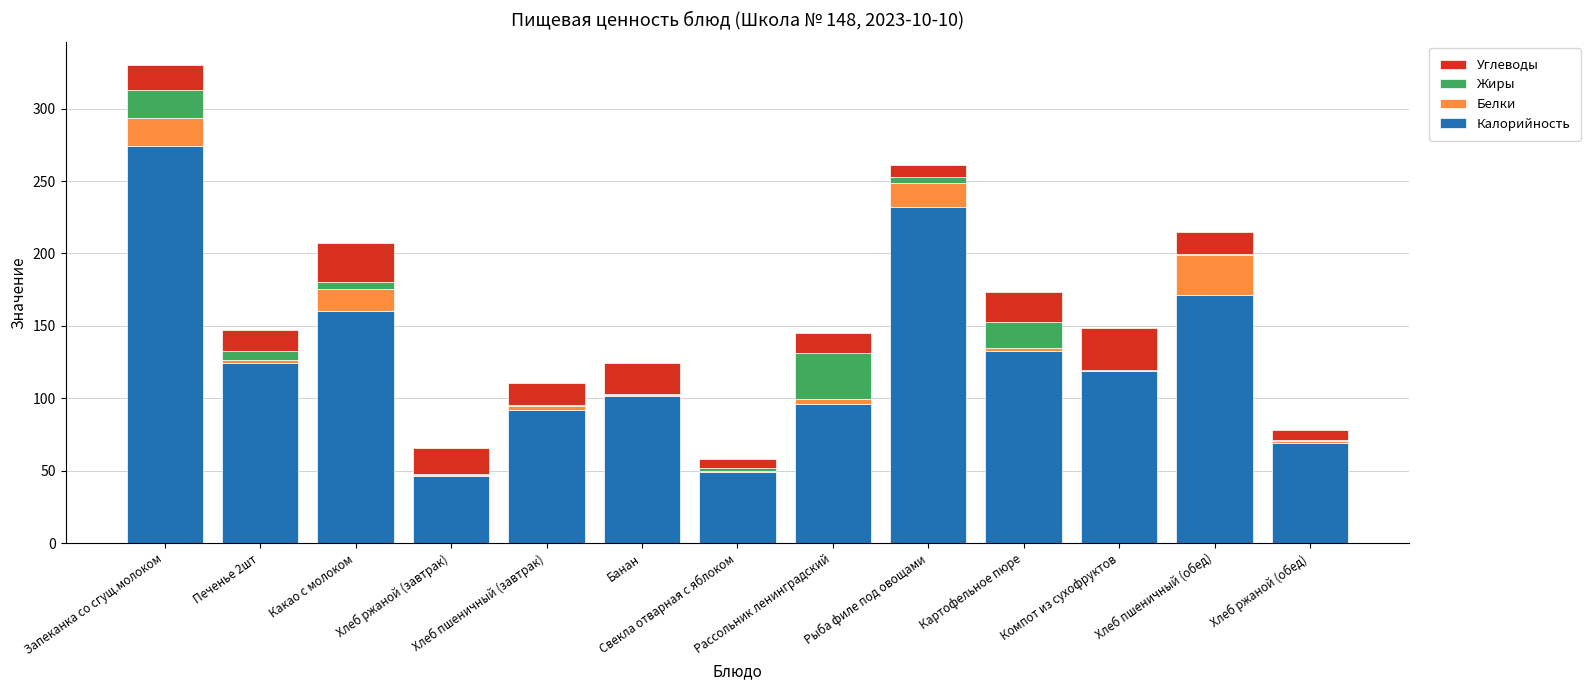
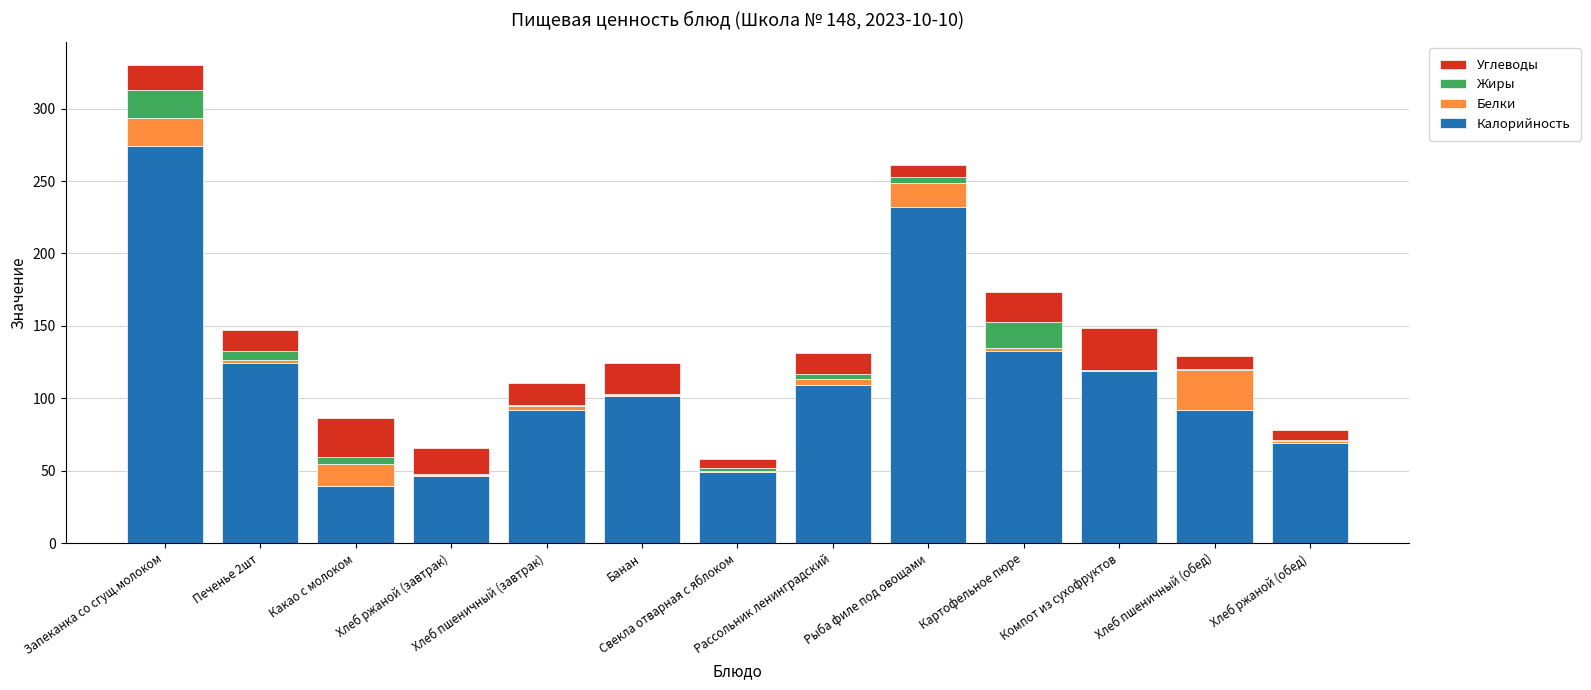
  {
    "Калорийность": {
      "Запеканка со сгущ.молоком": 274,
      "Печенье 2шт": 124,
-     "Какао с молоком": 160,
+     "Какао с молоком": 39,
      "Хлеб ржаной (завтрак)": 46,
      "Хлеб пшеничный (завтрак)": 92,
      "Банан": 101,
      "Свекла отварная с яблоком": 49,
-     "Рассольник ленинградский": 96,
+     "Рассольник ленинградский": 109,
      "Рыба филе под овощами": 232,
      "Картофельное пюре": 133,
      "Компот из сухофруктов": 119,
-     "Хлеб пшеничный (обед)": 171,
+     "Хлеб пшеничный (обед)": 92,
      "Хлеб ржаной (обед)": 69
    },
    "Белки": {
      "Запеканка со сгущ.молоком": 19,
      "Печенье 2шт": 2,
      "Какао с молоком": 15,
      "Хлеб пшеничный (завтрак)": 3,
      "Рассольник ленинградский": 4,
      "Рыба филе под овощами": 17,
      "Картофельное пюре": 2,
      "Хлеб пшеничный (обед)": 28
    },
    "Жиры": {
      "Запеканка со сгущ.молоком": 19,
      "Печенье 2шт": 6,
      "Какао с молоком": 5,
      "Свекла отварная с яблоком": 3,
-     "Рассольник ленинградский": 32,
+     "Рассольник ленинградский": 4,
      "Рыба филе под овощами": 4,
      "Картофельное пюре": 18
    },
    "Углеводы": {
      "Запеканка со сгущ.молоком": 17,
      "Печенье 2шт": 15,
      "Какао с молоком": 27,
      "Хлеб ржаной (завтрак)": 18,
      "Хлеб пшеничный (завтрак)": 15,
      "Банан": 22,
      "Свекла отварная с яблоком": 6,
      "Рассольник ленинградский": 14,
      "Рыба филе под овощами": 8,
      "Картофельное пюре": 21,
      "Компот из сухофруктов": 29,
-     "Хлеб пшеничный (обед)": 15,
+     "Хлеб пшеничный (обед)": 9,
      "Хлеб ржаной (обед)": 7
    }
  }
